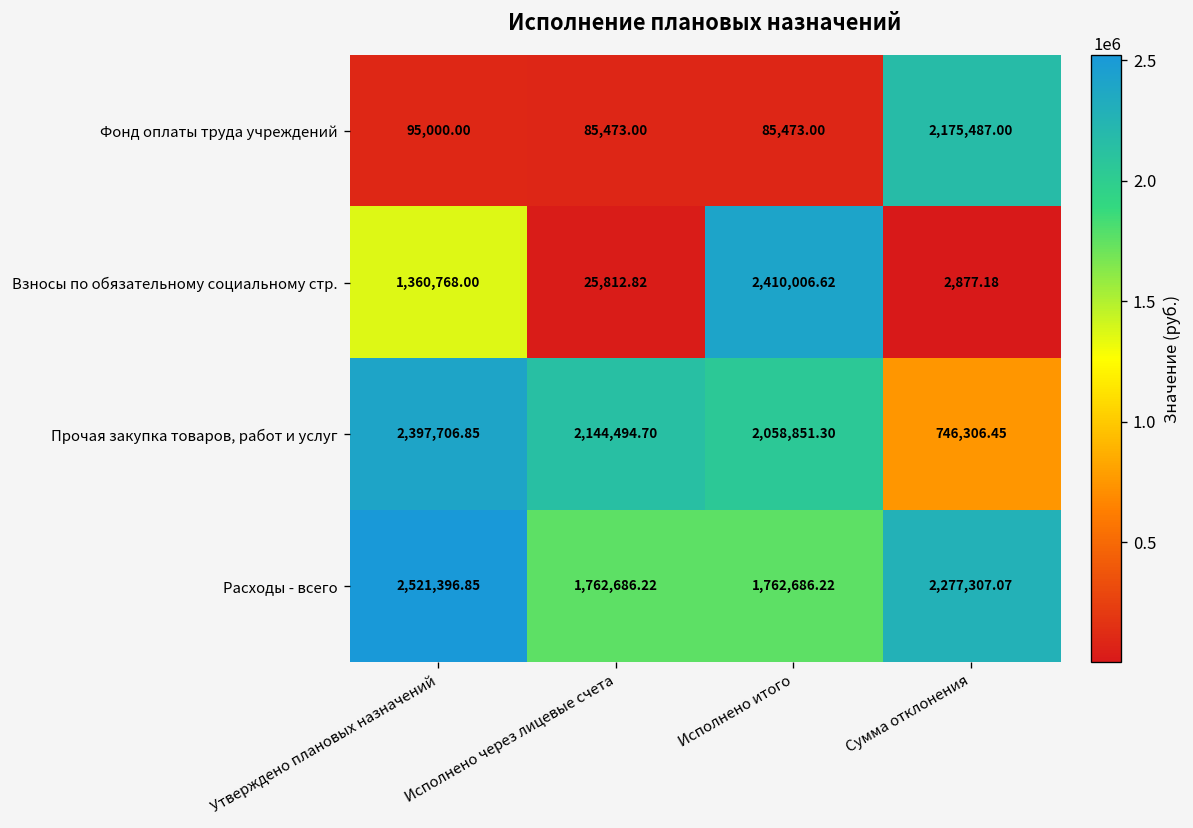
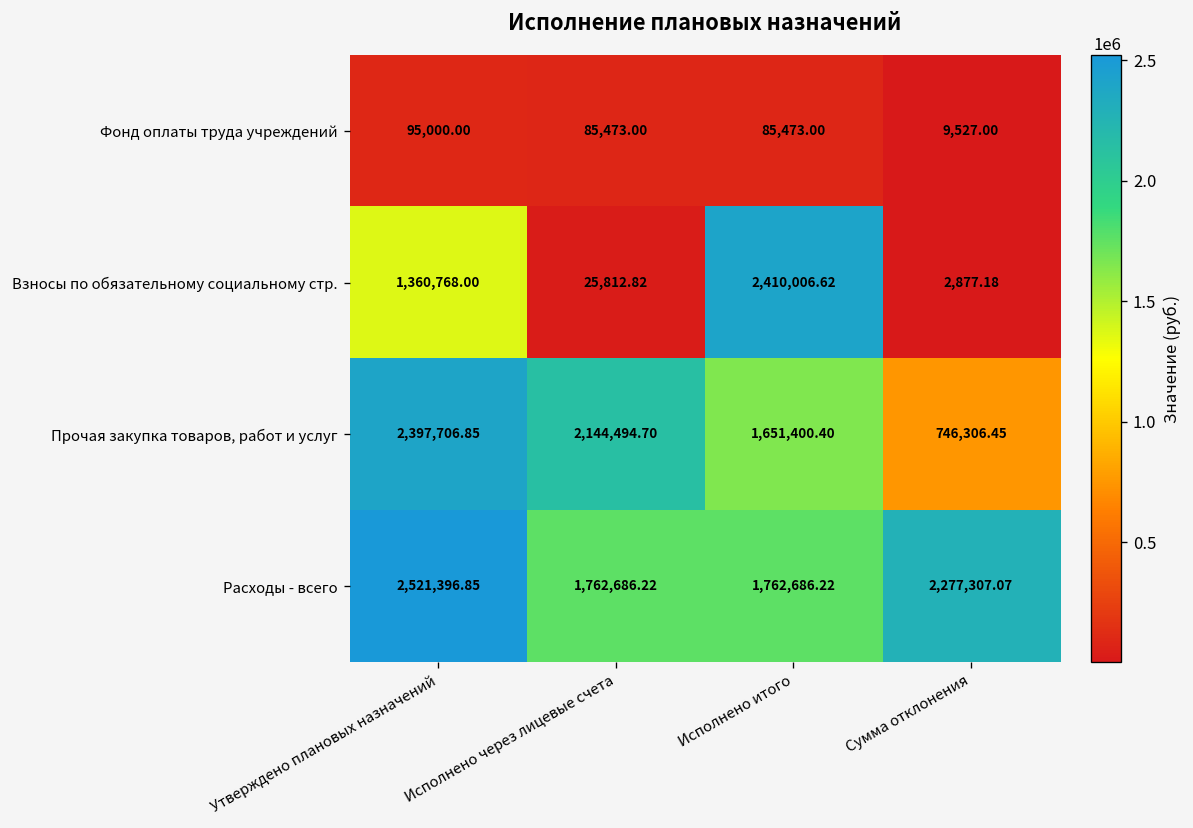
  {
    "Фонд оплаты труда учреждений": {
      "Утверждено плановых назначений": "95,000.00",
      "Исполнено через лицевые счета": "85,473.00",
      "Исполнено итого": "85,473.00",
-     "Сумма отклонения": "2,175,487.00"
+     "Сумма отклонения": "9,527.00"
    },
    "Взносы по обязательному социальному стр.": {
      "Утверждено плановых назначений": "1,360,768.00",
      "Исполнено через лицевые счета": "25,812.82",
      "Исполнено итого": "2,410,006.62",
      "Сумма отклонения": "2,877.18"
    },
    "Прочая закупка товаров, работ и услуг": {
      "Утверждено плановых назначений": "2,397,706.85",
      "Исполнено через лицевые счета": "2,144,494.70",
-     "Исполнено итого": "2,058,851.30",
+     "Исполнено итого": "1,651,400.40",
      "Сумма отклонения": "746,306.45"
    },
    "Расходы - всего": {
      "Утверждено плановых назначений": "2,521,396.85",
      "Исполнено через лицевые счета": "1,762,686.22",
      "Исполнено итого": "1,762,686.22",
      "Сумма отклонения": "2,277,307.07"
    }
  }
